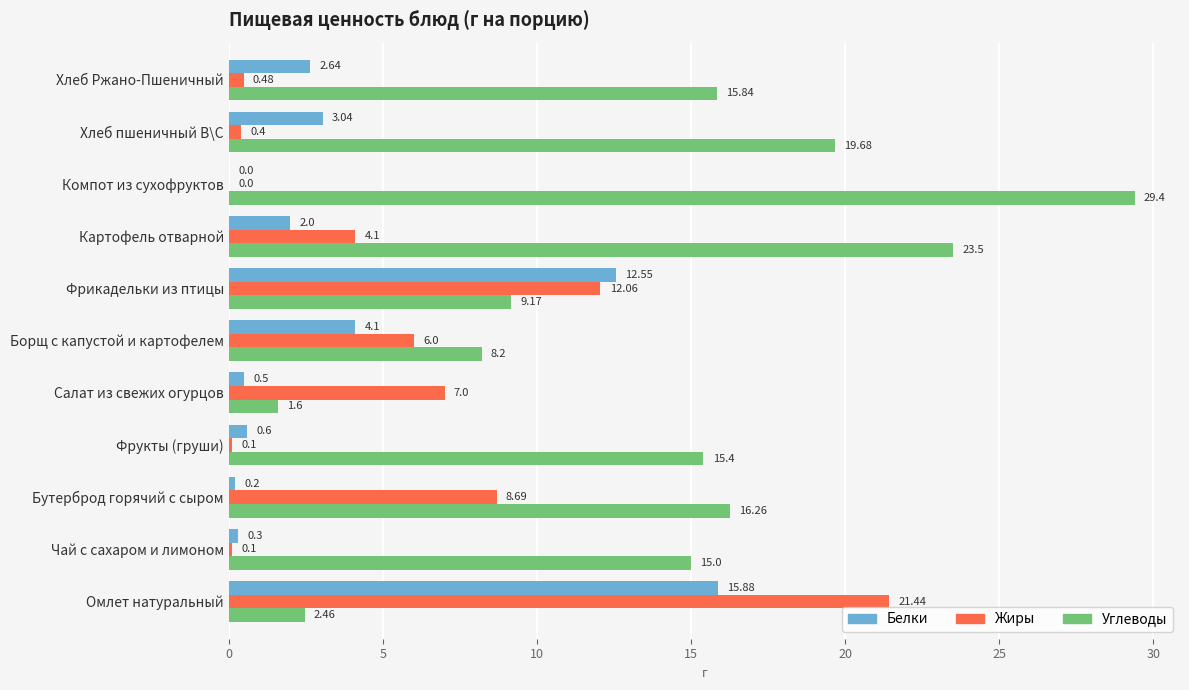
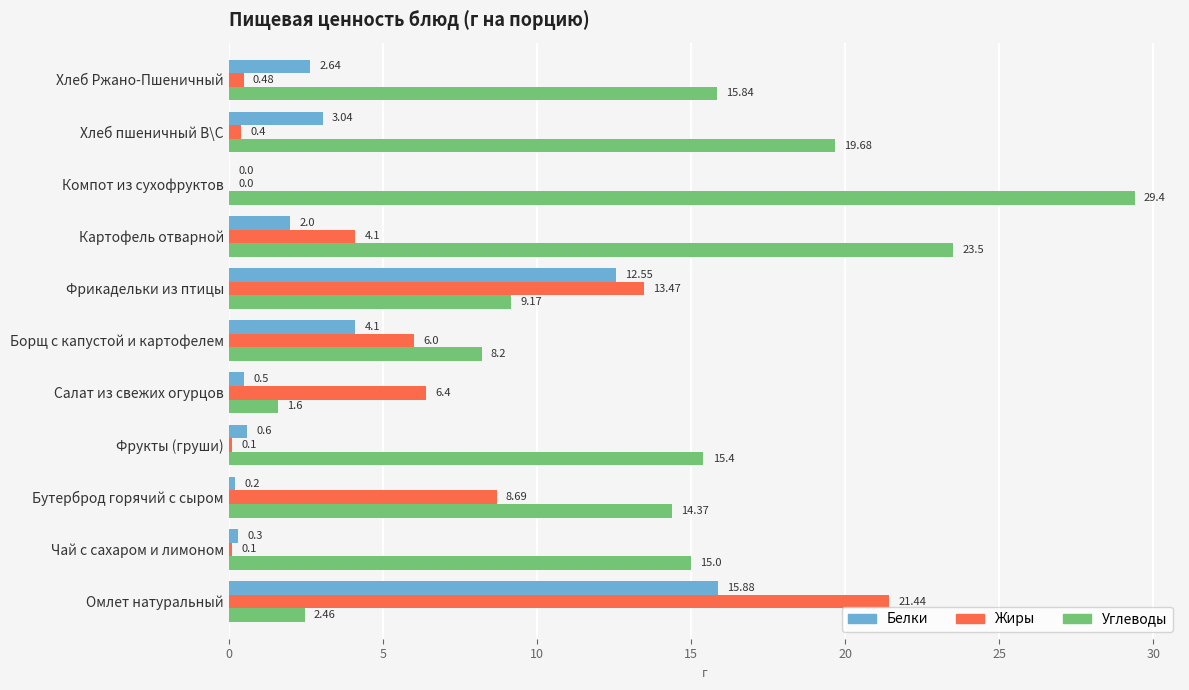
  {
    "Белки": {
      "Хлеб Ржано-Пшеничный": 2.64,
      "Хлеб пшеничный В\\С": 3.04,
      "Компот из сухофруктов": 0.0,
      "Картофель отварной": 2.0,
      "Фрикадельки из птицы": 12.55,
      "Борщ с капустой и картофелем": 4.1,
      "Салат из свежих огурцов": 0.5,
      "Фрукты (груши)": 0.6,
      "Бутерброд горячий с сыром": 0.2,
      "Чай с сахаром и лимоном": 0.3,
      "Омлет натуральный": 15.88
    },
    "Жиры": {
      "Хлеб Ржано-Пшеничный": 0.48,
      "Хлеб пшеничный В\\С": 0.4,
      "Компот из сухофруктов": 0.0,
      "Картофель отварной": 4.1,
-     "Фрикадельки из птицы": 12.06,
+     "Фрикадельки из птицы": 13.47,
      "Борщ с капустой и картофелем": 6.0,
-     "Салат из свежих огурцов": 7.0,
+     "Салат из свежих огурцов": 6.4,
      "Фрукты (груши)": 0.1,
      "Бутерброд горячий с сыром": 8.69,
      "Чай с сахаром и лимоном": 0.1,
      "Омлет натуральный": 21.44
    },
    "Углеводы": {
      "Хлеб Ржано-Пшеничный": 15.84,
      "Хлеб пшеничный В\\С": 19.68,
      "Компот из сухофруктов": 29.4,
      "Картофель отварной": 23.5,
      "Фрикадельки из птицы": 9.17,
      "Борщ с капустой и картофелем": 8.2,
      "Салат из свежих огурцов": 1.6,
      "Фрукты (груши)": 15.4,
-     "Бутерброд горячий с сыром": 16.26,
+     "Бутерброд горячий с сыром": 14.37,
      "Чай с сахаром и лимоном": 15.0,
      "Омлет натуральный": 2.46
    }
  }
